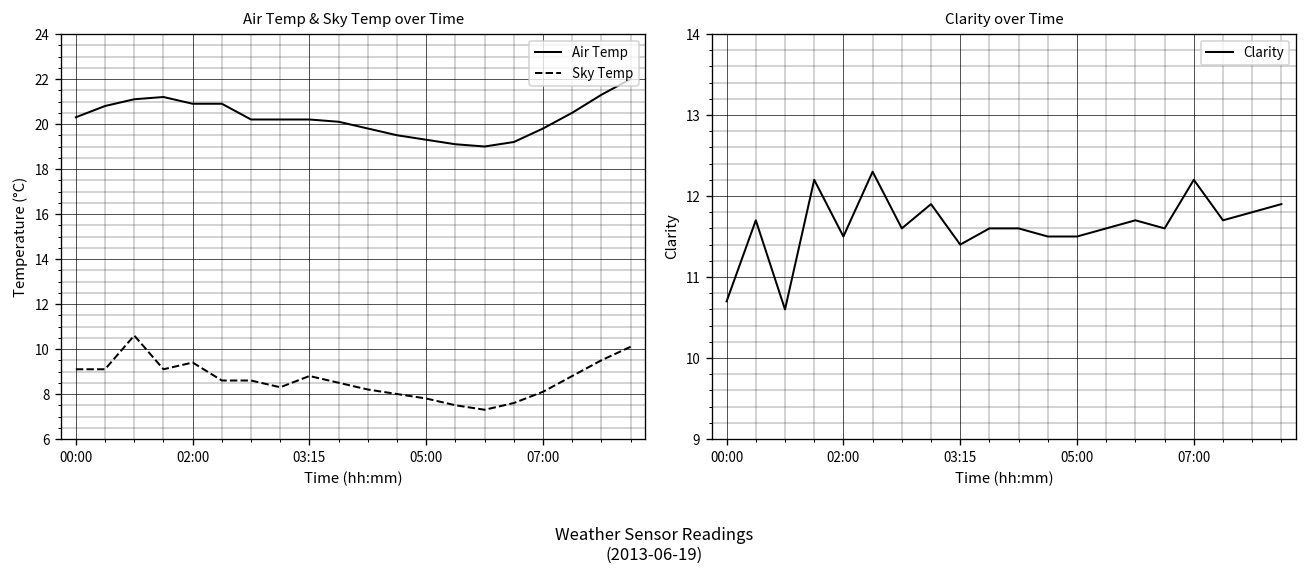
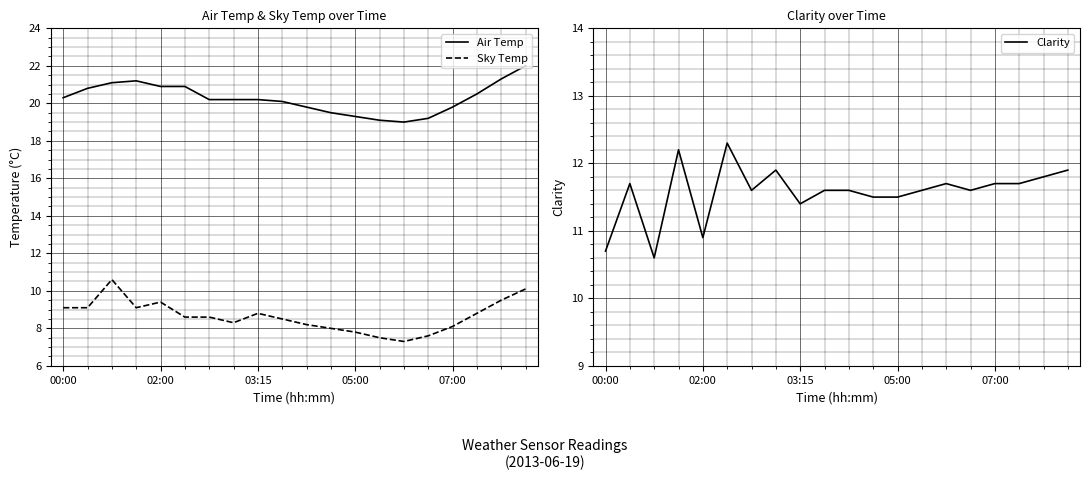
  {
    "Clarity over Time": {
      "00:00": 10.7,
-     "02:00": 11.5,
+     "02:00": 10.9,
      "03:15": 11.4,
      "05:00": 11.5,
-     "07:00": 12.2
+     "07:00": 11.7
    }
  }
